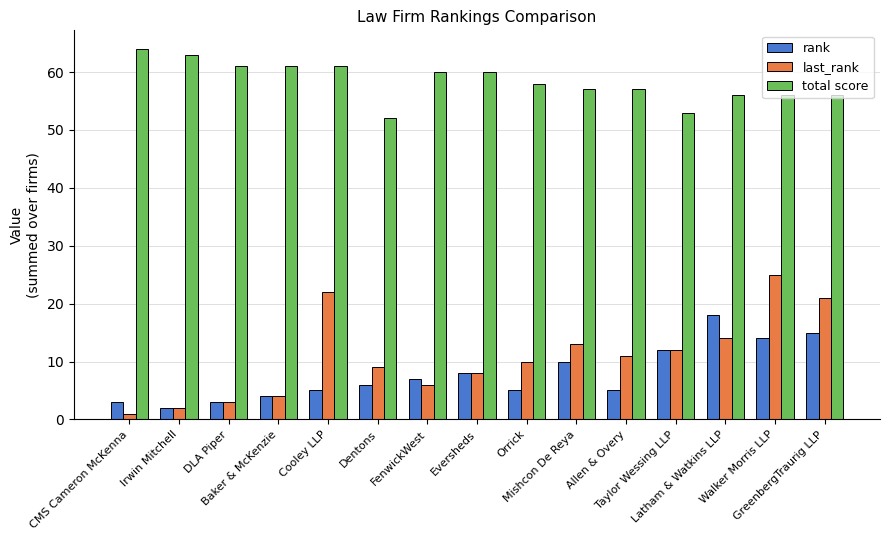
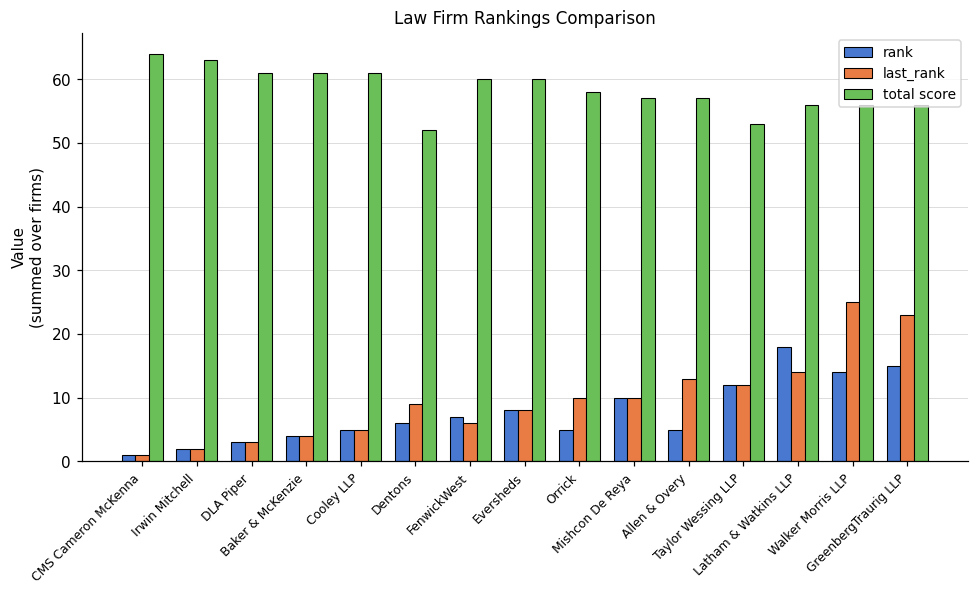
  {
    "rank": {
-     "CMS Cameron McKenna": 3,
+     "CMS Cameron McKenna": 1,
      "Irwin Mitchell": 2,
      "DLA Piper": 3,
      "Baker & McKenzie": 4,
      "Cooley LLP": 5,
      "Dentons": 6,
      "FenwickWest": 7,
      "Eversheds": 8,
      "Orrick": 5,
      "Mishcon De Reya": 10,
      "Allen & Overy": 5,
      "Taylor Wessing LLP": 12,
      "Latham & Watkins LLP": 18,
      "Walker Morris LLP": 14,
      "GreenbergTraurig LLP": 15
    },
    "last_rank": {
      "CMS Cameron McKenna": 1,
      "Irwin Mitchell": 2,
      "DLA Piper": 3,
      "Baker & McKenzie": 4,
-     "Cooley LLP": 22,
+     "Cooley LLP": 5,
      "Dentons": 9,
      "FenwickWest": 6,
      "Eversheds": 8,
      "Orrick": 10,
-     "Mishcon De Reya": 13,
-     "Allen & Overy": 11,
+     "Mishcon De Reya": 10,
+     "Allen & Overy": 13,
      "Taylor Wessing LLP": 12,
      "Latham & Watkins LLP": 14,
      "Walker Morris LLP": 25,
-     "GreenbergTraurig LLP": 21
+     "GreenbergTraurig LLP": 23
    },
    "total score": {
      "CMS Cameron McKenna": 64,
      "Irwin Mitchell": 63,
      "DLA Piper": 61,
      "Baker & McKenzie": 61,
      "Cooley LLP": 61,
      "Dentons": 52,
      "FenwickWest": 60,
      "Eversheds": 60,
      "Orrick": 58,
      "Mishcon De Reya": 57,
      "Allen & Overy": 57,
      "Taylor Wessing LLP": 53,
      "Latham & Watkins LLP": 56
    }
  }
